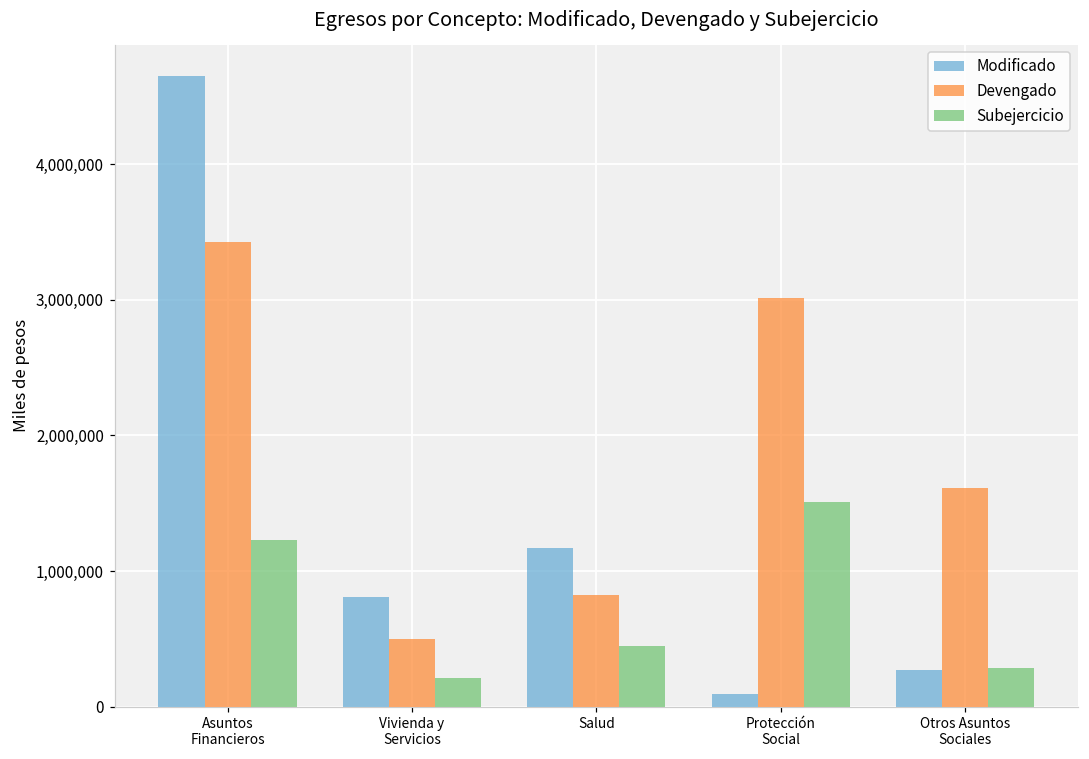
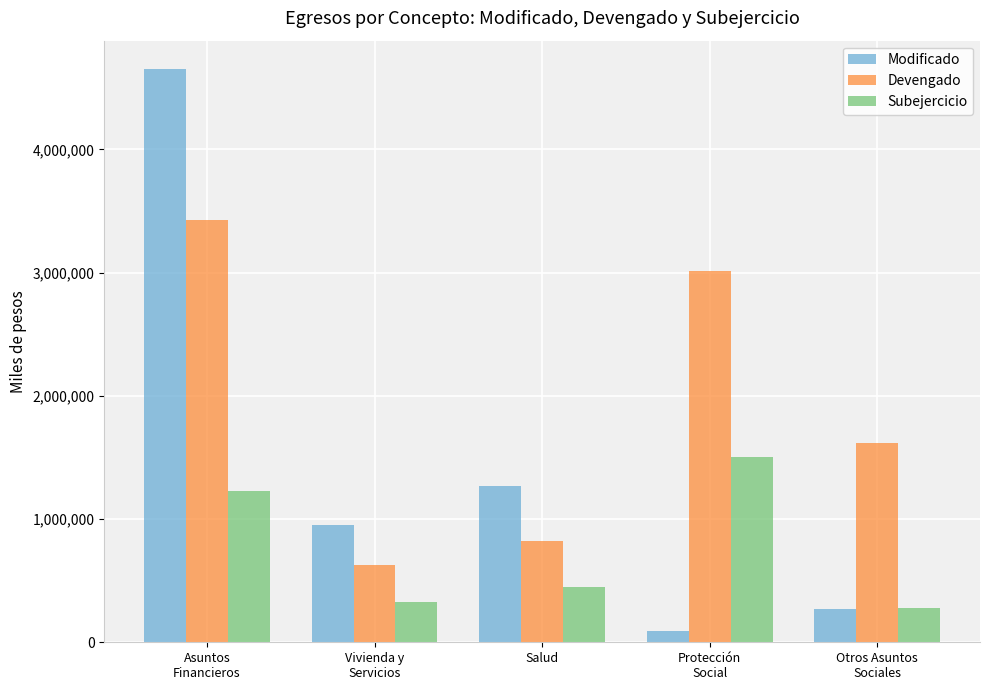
  {
    "Modificado": {
      "Asuntos Financieros": "4,650,000",
-     "Vivienda y Servicios": "810,000",
-     "Salud": "1,170,000",
+     "Vivienda y Servicios": "950,000",
+     "Salud": "1,270,000",
      "Protección Social": "90,000",
      "Otros Asuntos Sociales": "270,000"
    },
    "Devengado": {
      "Asuntos Financieros": "3,420,000",
-     "Vivienda y Servicios": "500,000",
+     "Vivienda y Servicios": "630,000",
      "Salud": "820,000",
      "Protección Social": "3,020,000",
      "Otros Asuntos Sociales": "1,610,000"
    },
    "Subejercicio": {
      "Asuntos Financieros": "1,230,000",
-     "Vivienda y Servicios": "210,000",
+     "Vivienda y Servicios": "330,000",
      "Salud": "450,000",
      "Protección Social": "1,510,000",
      "Otros Asuntos Sociales": "280,000"
    }
  }
